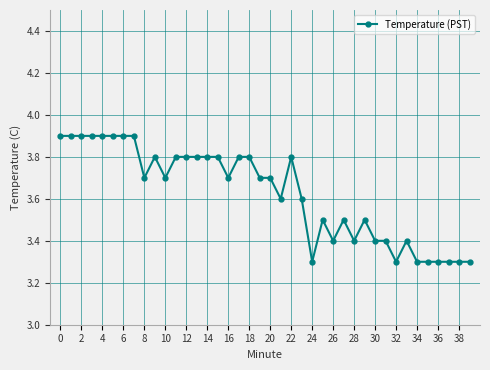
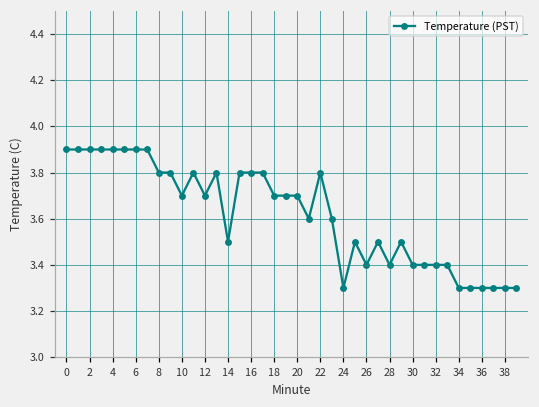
  {
    "0": 3.9,
    "2": 3.9,
    "4": 3.9,
    "6": 3.9,
-   "8": 3.7,
+   "8": 3.8,
    "10": 3.7,
-   "12": 3.8,
-   "14": 3.8,
-   "16": 3.7,
-   "18": 3.8,
+   "12": 3.7,
+   "14": 3.5,
+   "16": 3.8,
+   "18": 3.7,
    "20": 3.7,
    "22": 3.8,
    "24": 3.3,
    "26": 3.4,
    "28": 3.4,
    "30": 3.4,
-   "32": 3.3,
+   "32": 3.4,
    "34": 3.3,
    "36": 3.3,
    "38": 3.3
  }
